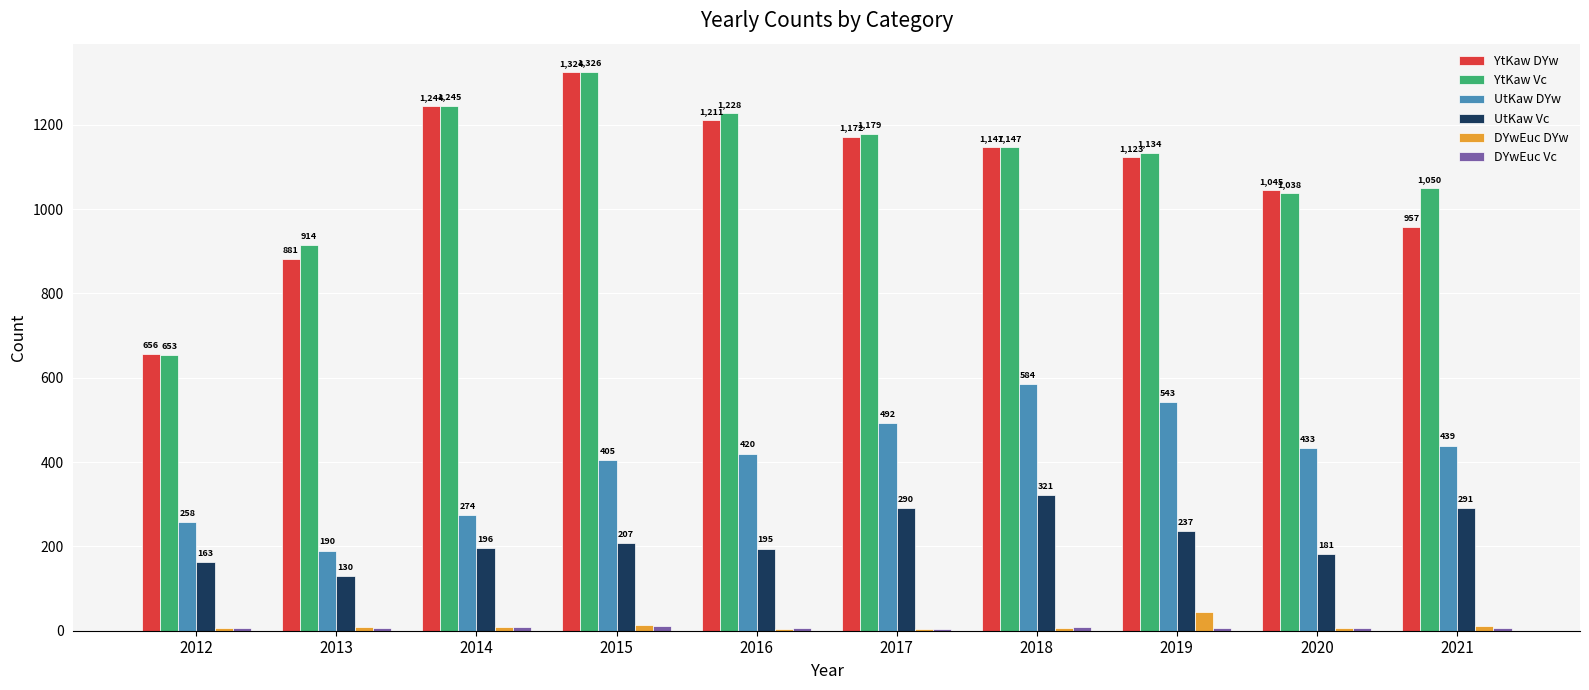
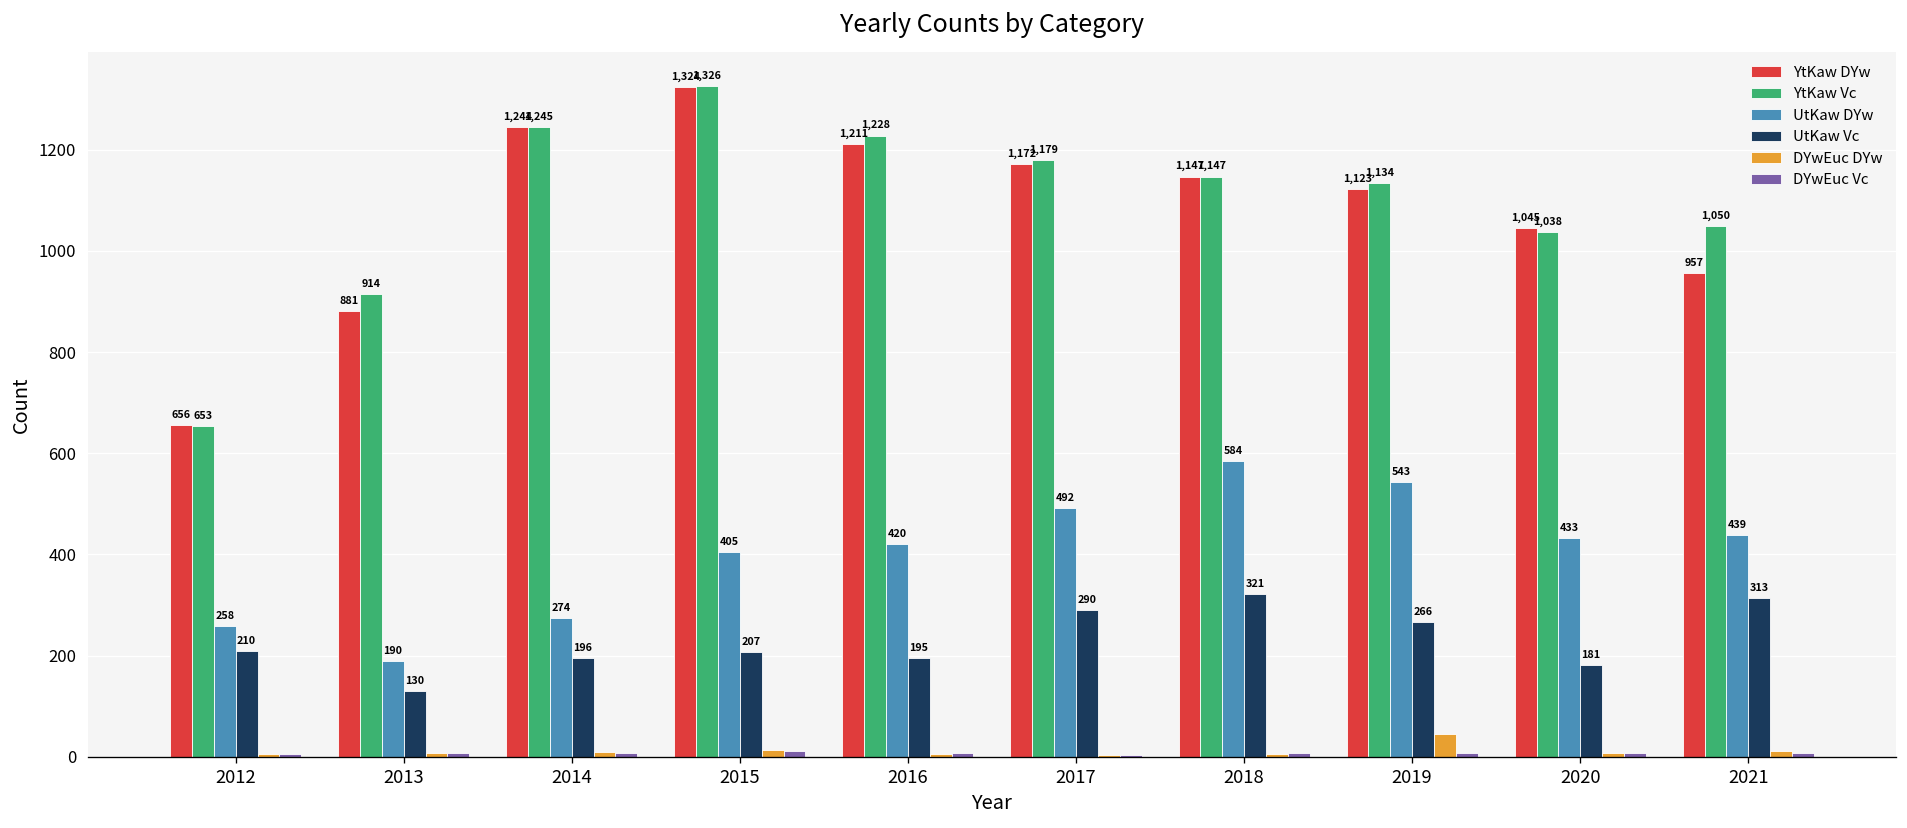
  {
    "YtKaw DYw": {
      "2012": "656",
      "2013": "881",
      "2016": "1,211",
      "2019": "1,123",
      "2021": "957"
    },
    "YtKaw Vc": {
      "2012": "653",
      "2013": "914",
      "2016": "1,228",
      "2019": "1,134",
      "2021": "1,050"
    },
    "UtKaw DYw": {
      "2012": "258",
      "2013": "190",
      "2014": "274",
      "2015": "405",
      "2016": "420",
      "2017": "492",
      "2018": "584",
      "2019": "543",
      "2020": "433",
      "2021": "439"
    },
    "UtKaw Vc": {
-     "2012": "163",
+     "2012": "210",
      "2013": "130",
      "2014": "196",
      "2015": "207",
      "2016": "195",
      "2017": "290",
      "2018": "321",
-     "2019": "237",
+     "2019": "266",
      "2020": "181",
-     "2021": "291"
+     "2021": "313"
    },
    "DYwEuc DYw": {
      "2012": "10",
      "2013": "10",
      "2014": "10",
      "2015": "10",
      "2018": "10",
      "2019": "50",
      "2020": "10",
      "2021": "10"
    },
    "DYwEuc Vc": {
      "2012": "10",
      "2013": "10",
      "2014": "10",
      "2015": "10",
      "2016": "10",
      "2018": "10",
      "2019": "10",
      "2020": "10",
      "2021": "10"
    }
  }
